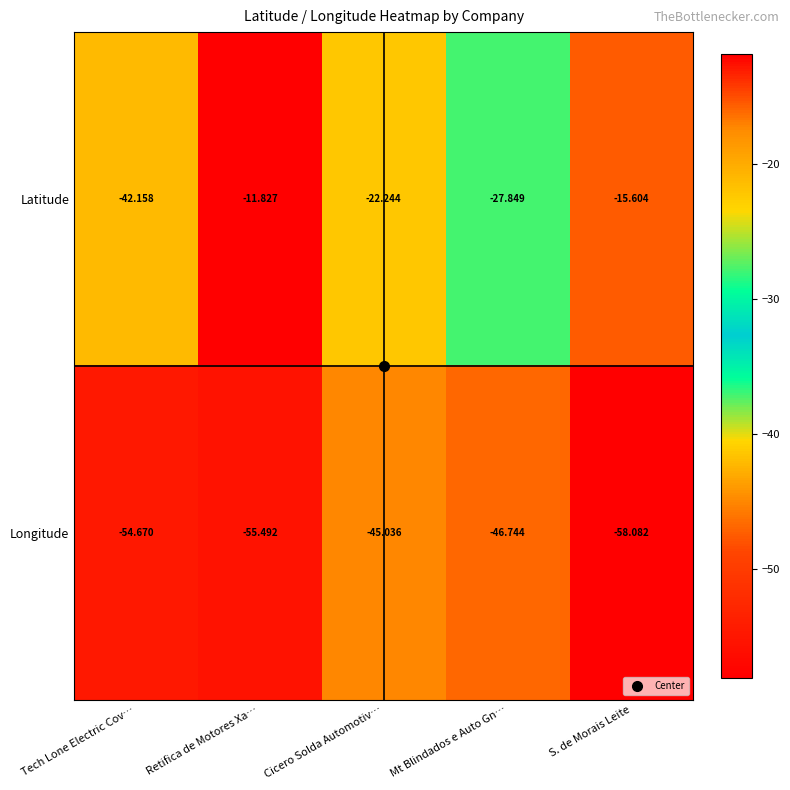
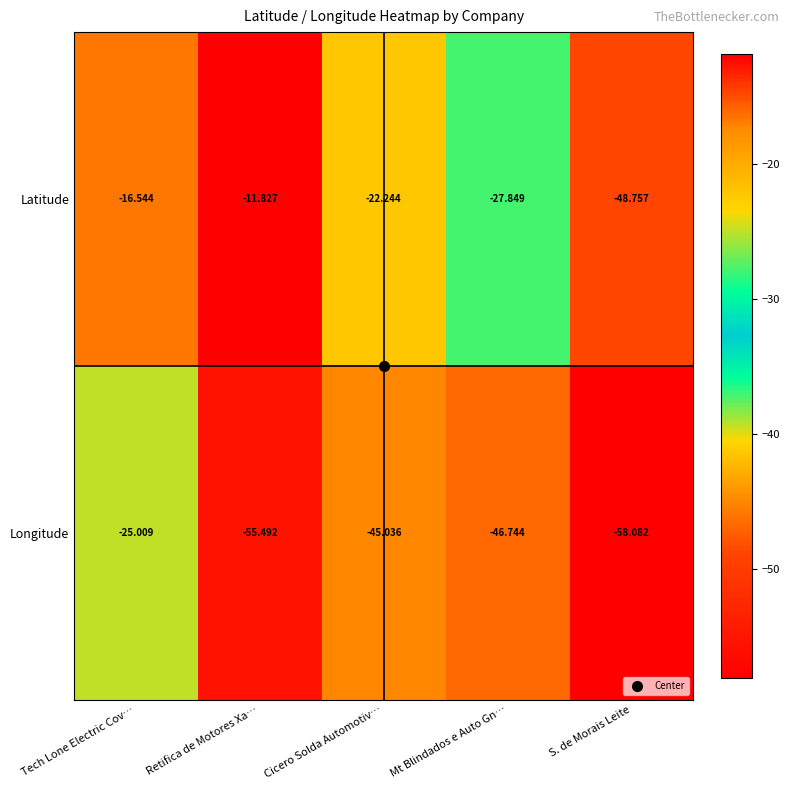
  {
    "Latitude": {
-     "Tech Lone Electric Cov…": -42.158,
+     "Tech Lone Electric Cov…": -16.544,
      "Retifica de Motores Xa…": -11.827,
      "Cicero Solda Automotiv…": -22.244,
      "Mt Blindados e Auto Gn…": -27.849,
-     "S. de Morais Leite": -15.604
+     "S. de Morais Leite": -48.757
    },
    "Longitude": {
-     "Tech Lone Electric Cov…": -54.670,
+     "Tech Lone Electric Cov…": -25.009,
      "Retifica de Motores Xa…": -55.492,
      "Cicero Solda Automotiv…": -45.036,
      "Mt Blindados e Auto Gn…": -46.744,
      "S. de Morais Leite": -58.082
    }
  }
